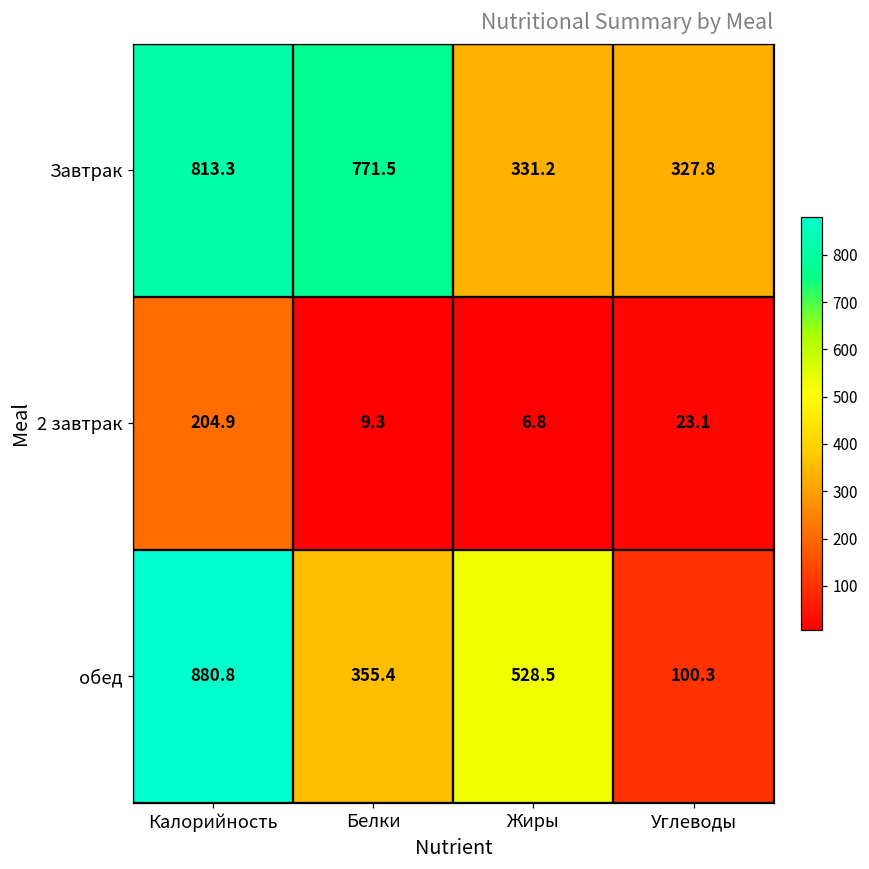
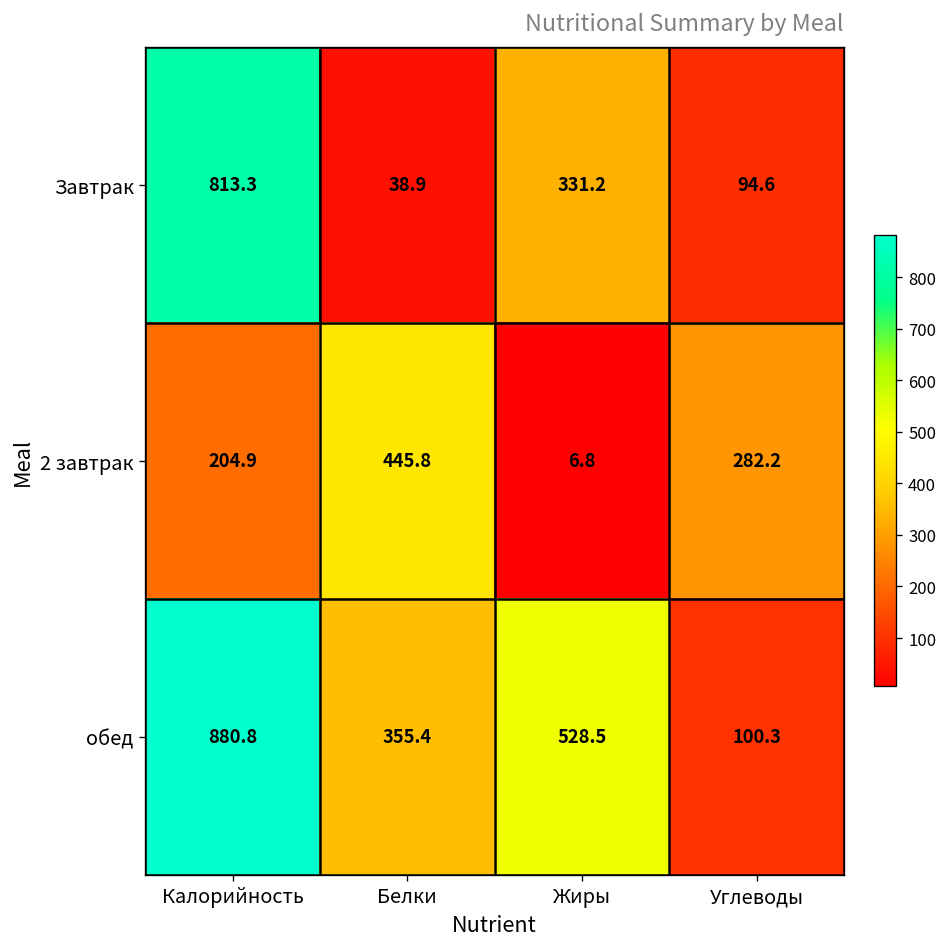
  {
    "Завтрак": {
      "Калорийность": 813.3,
-     "Белки": 771.5,
+     "Белки": 38.9,
      "Жиры": 331.2,
-     "Углеводы": 327.8
+     "Углеводы": 94.6
    },
    "2 завтрак": {
      "Калорийность": 204.9,
-     "Белки": 9.3,
+     "Белки": 445.8,
      "Жиры": 6.8,
-     "Углеводы": 23.1
+     "Углеводы": 282.2
    },
    "обед": {
      "Калорийность": 880.8,
      "Белки": 355.4,
      "Жиры": 528.5,
      "Углеводы": 100.3
    }
  }
